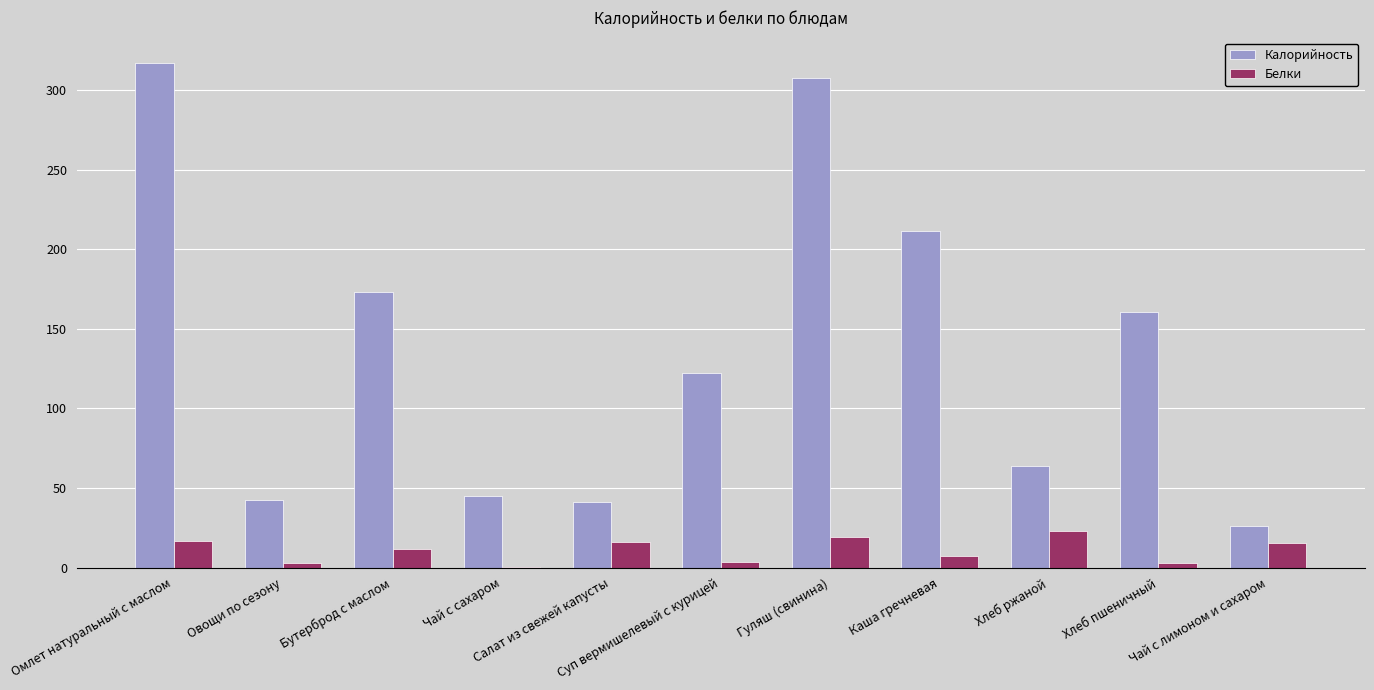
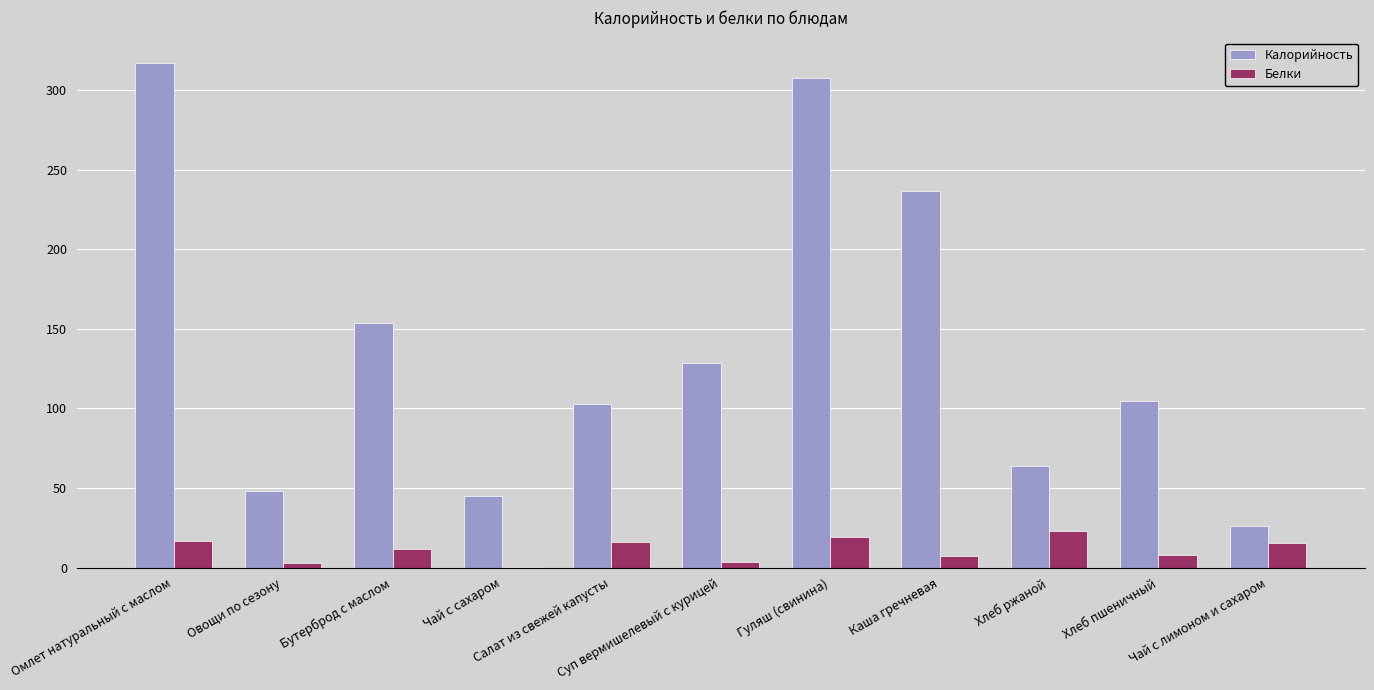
  {
    "Калорийность": {
      "Омлет натуральный с маслом": 317,
-     "Овощи по сезону": 42,
-     "Бутерброд с маслом": 173,
+     "Овощи по сезону": 48,
+     "Бутерброд с маслом": 154,
      "Чай с сахаром": 45,
-     "Салат из свежей капусты": 41,
-     "Суп вермишелевый с курицей": 123,
+     "Салат из свежей капусты": 103,
+     "Суп вермишелевый с курицей": 129,
      "Гуляш (свинина)": 307,
-     "Каша гречневая": 211,
+     "Каша гречневая": 237,
      "Хлеб ржаной": 64,
-     "Хлеб пшеничный": 161,
+     "Хлеб пшеничный": 105,
      "Чай с лимоном и сахаром": 26
    },
    "Белки": {
      "Омлет натуральный с маслом": 17,
      "Овощи по сезону": 3,
      "Бутерброд с маслом": 11,
      "Салат из свежей капусты": 16,
      "Суп вермишелевый с курицей": 4,
      "Гуляш (свинина)": 19,
      "Каша гречневая": 7,
      "Хлеб ржаной": 23,
-     "Хлеб пшеничный": 3,
+     "Хлеб пшеничный": 8,
      "Чай с лимоном и сахаром": 15
    }
  }
